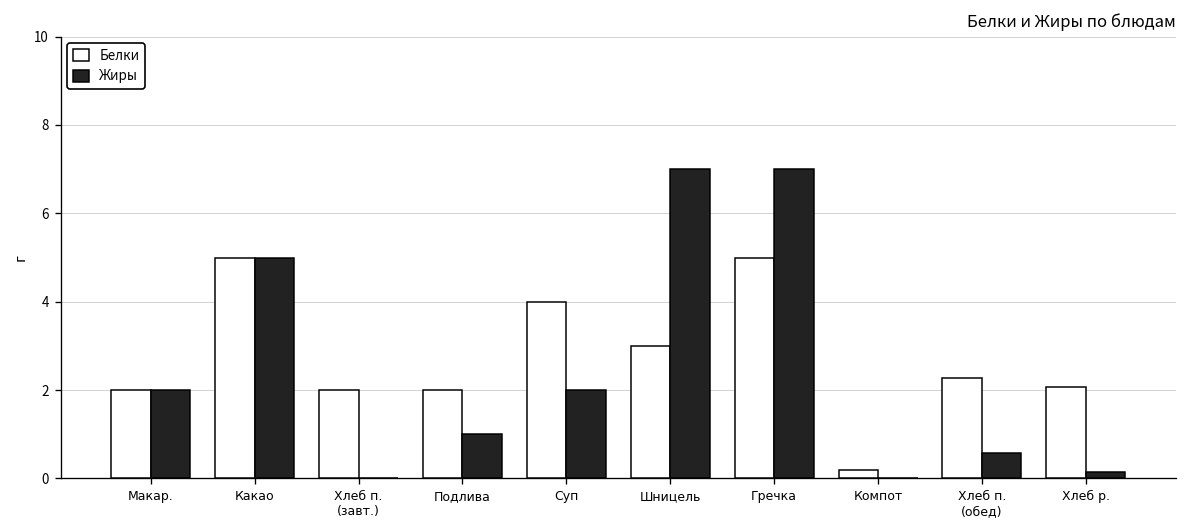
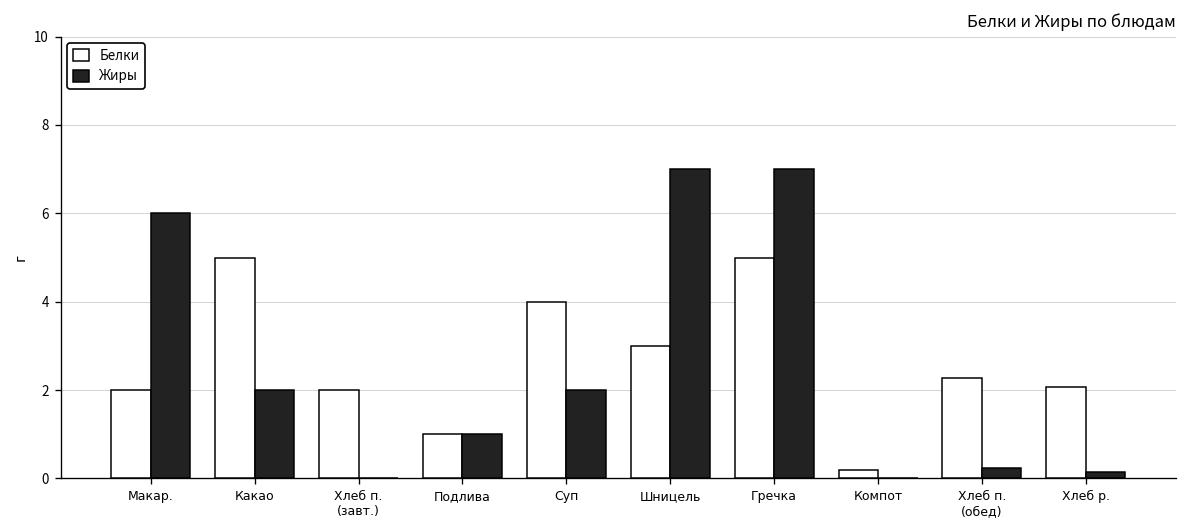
  {
    "Белки": {
      "Макар.": 2,
      "Какао": 5,
      "Хлеб п. (завт.)": 2,
-     "Подлива": 2,
+     "Подлива": 1,
      "Суп": 4,
      "Шницель": 3,
      "Гречка": 5,
      "Компот": 0.2,
      "Хлеб п. (обед)": 2.3,
      "Хлеб р.": 2.1
    },
    "Жиры": {
-     "Макар.": 2,
-     "Какао": 5,
+     "Макар.": 6,
+     "Какао": 2,
      "Хлеб п. (завт.)": 0.0,
      "Подлива": 1.0,
      "Суп": 2.0,
      "Шницель": 7.0,
      "Гречка": 7.0,
      "Компот": 0.0,
-     "Хлеб п. (обед)": 0.6,
+     "Хлеб п. (обед)": 0.2,
      "Хлеб р.": 0.1
    }
  }
